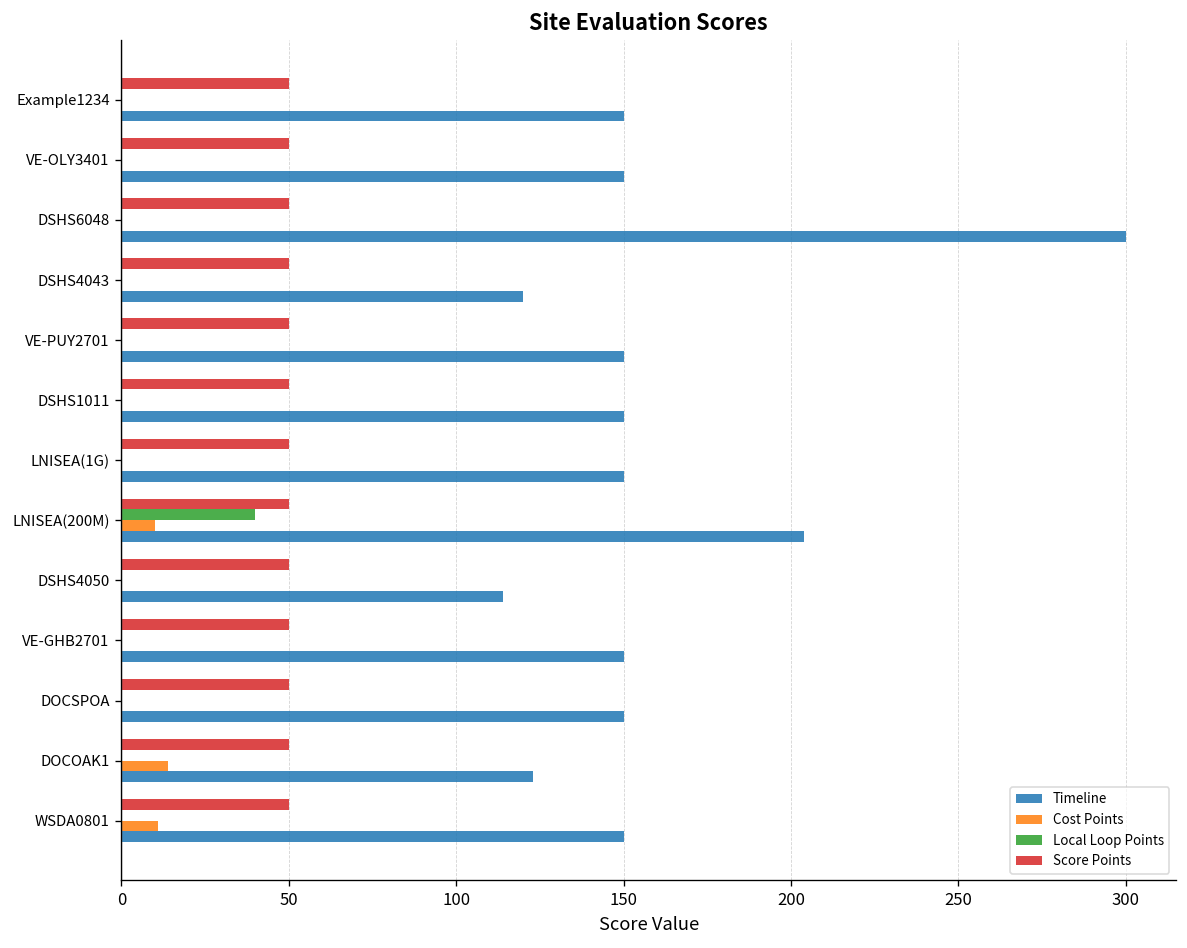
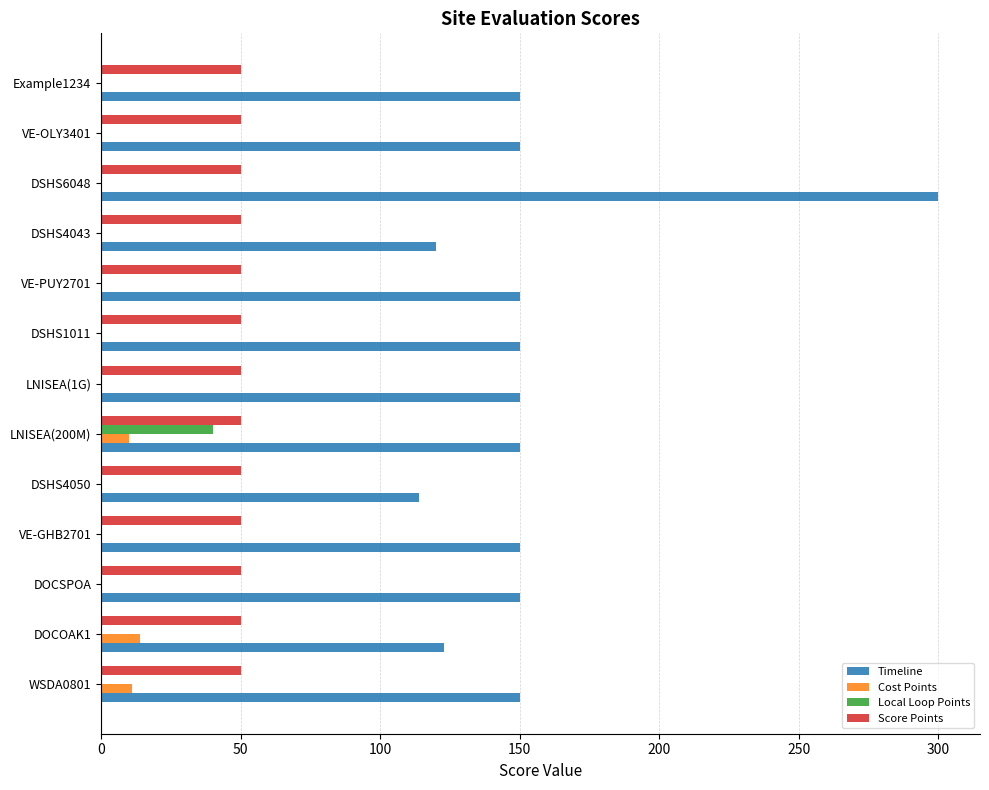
  {
    "Timeline": {
      "Example1234": 150,
      "VE-OLY3401": 150,
      "DSHS6048": 300,
      "DSHS4043": 120,
      "VE-PUY2701": 150,
      "DSHS1011": 150,
      "LNISEA(1G)": 150,
-     "LNISEA(200M)": 204,
+     "LNISEA(200M)": 150,
      "DSHS4050": 114,
      "VE-GHB2701": 150,
      "DOCSPOA": 150,
      "DOCOAK1": 123,
      "WSDA0801": 150
    },
    "Cost Points": {
      "Example1234": 0,
      "VE-OLY3401": 0,
      "DSHS6048": 0,
      "DSHS4043": 0,
      "VE-PUY2701": 0,
      "DSHS1011": 0,
      "LNISEA(1G)": 0,
      "LNISEA(200M)": 10,
      "DSHS4050": 0,
      "VE-GHB2701": 0,
      "DOCSPOA": 0,
      "DOCOAK1": 14,
      "WSDA0801": 11
    },
    "Local Loop Points": {
      "Example1234": 0,
      "VE-OLY3401": 0,
      "DSHS6048": 0,
      "DSHS4043": 0,
      "VE-PUY2701": 0,
      "DSHS1011": 0,
      "LNISEA(1G)": 0,
      "LNISEA(200M)": 40,
      "DSHS4050": 0,
      "VE-GHB2701": 0,
      "DOCSPOA": 0,
      "DOCOAK1": 0,
      "WSDA0801": 0
    },
    "Score Points": {
      "Example1234": 50,
      "VE-OLY3401": 50,
      "DSHS6048": 50,
      "DSHS4043": 50,
      "VE-PUY2701": 50,
      "DSHS1011": 50,
      "LNISEA(1G)": 50,
      "LNISEA(200M)": 50,
      "DSHS4050": 50,
      "VE-GHB2701": 50,
      "DOCSPOA": 50,
      "DOCOAK1": 50,
      "WSDA0801": 50
    }
  }
